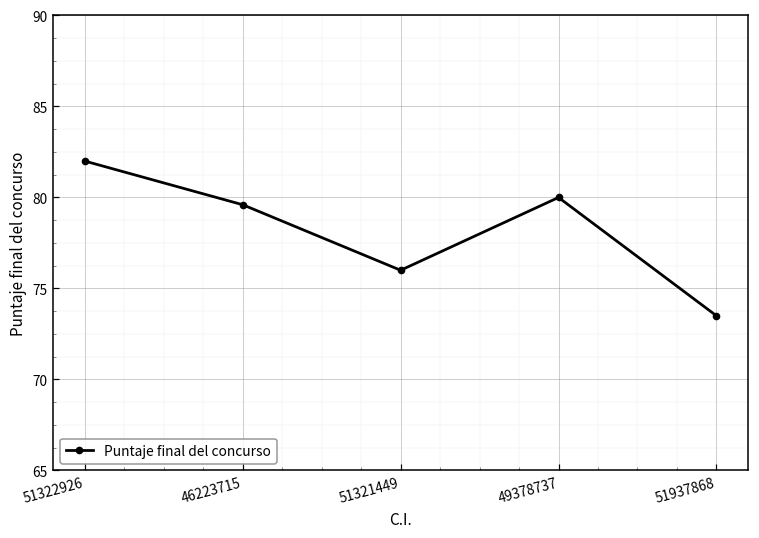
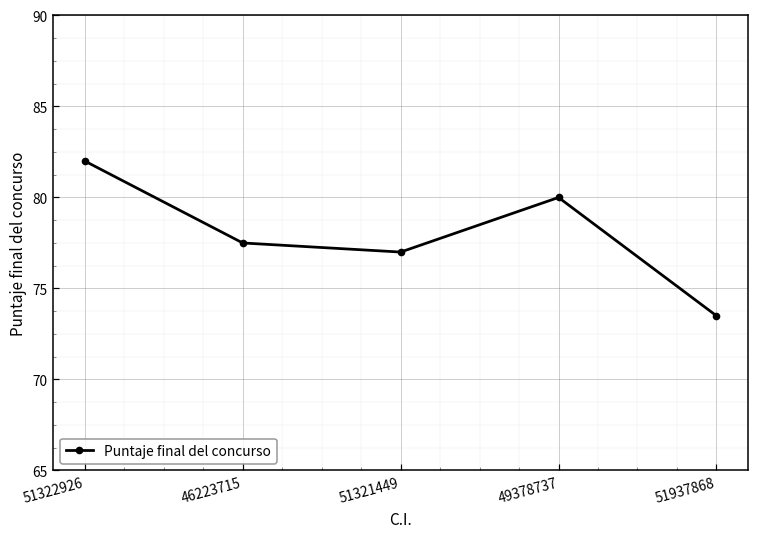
  {
    "51322926": 82.0,
-   "46223715": 79.6,
-   "51321449": 76,
+   "46223715": 77.5,
+   "51321449": 77,
    "49378737": 80.0,
    "51937868": 73.5
  }
